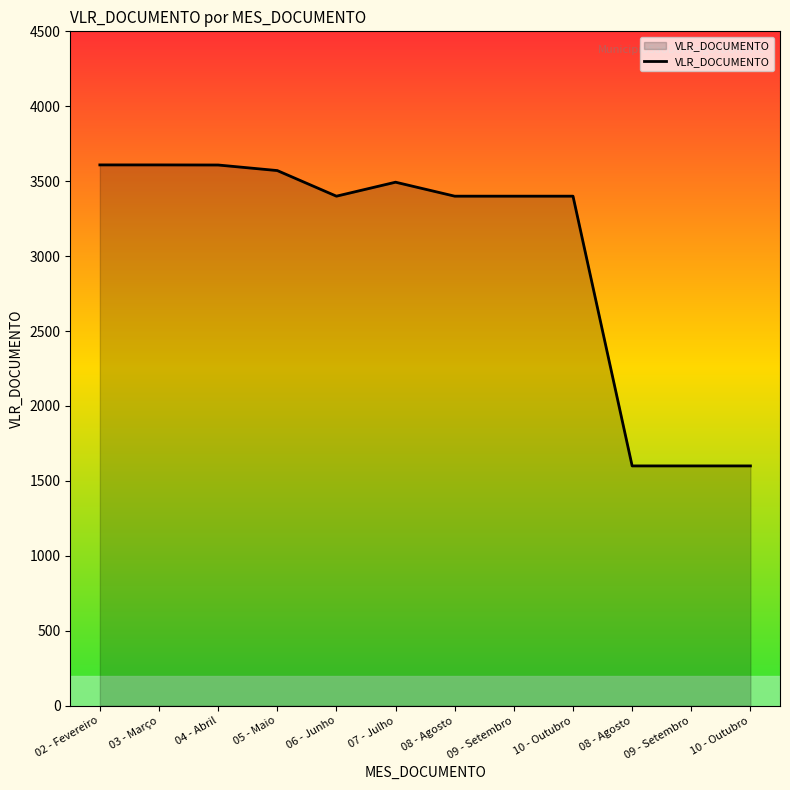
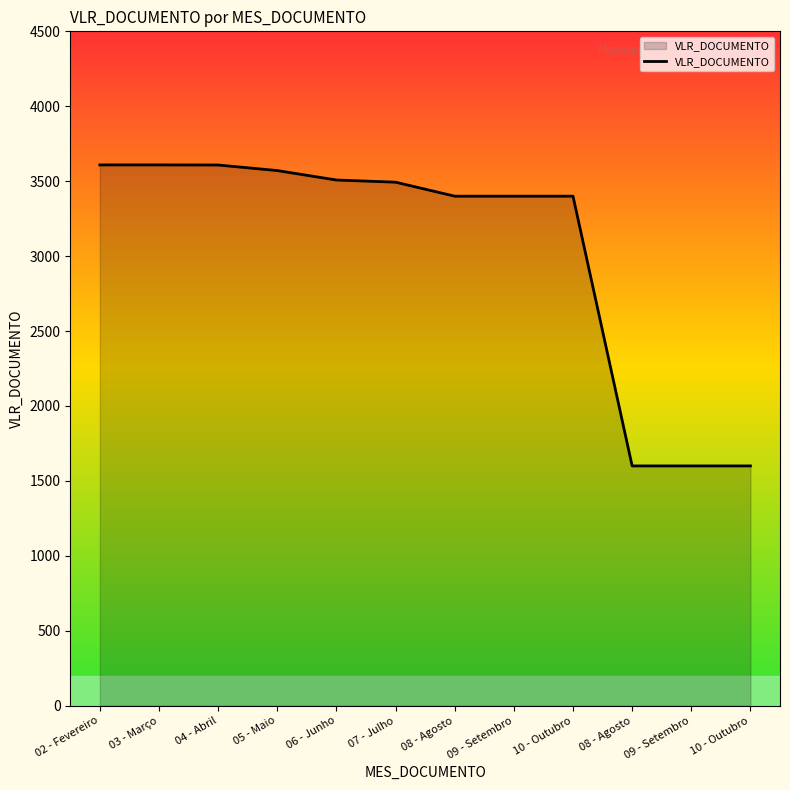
  {
    "02 - Fevereiro": 3610,
    "03 - Março": 3610,
    "04 - Abril": 3610,
    "05 - Maio": 3570,
-   "06 - Junho": 3400,
+   "06 - Junho": 3510,
    "07 - Julho": 3490
  }
